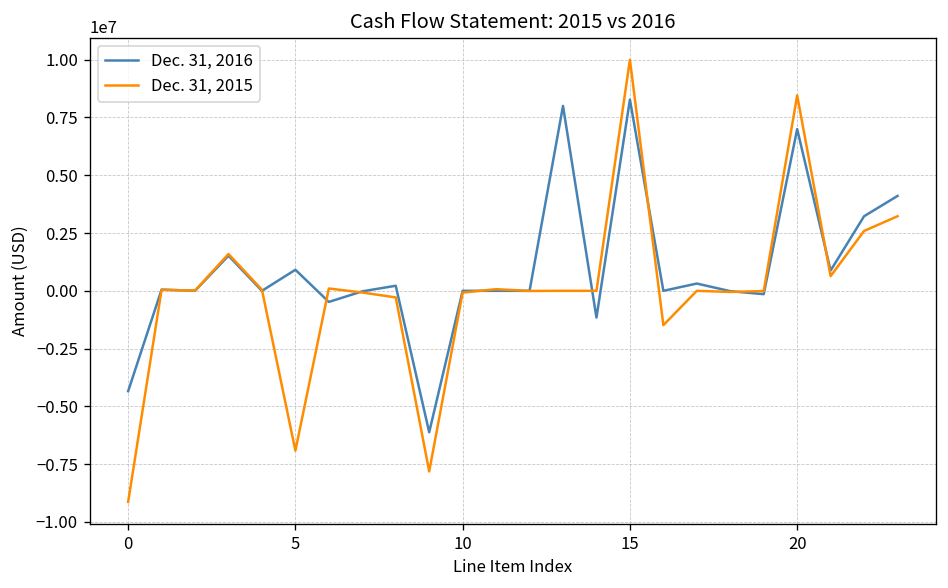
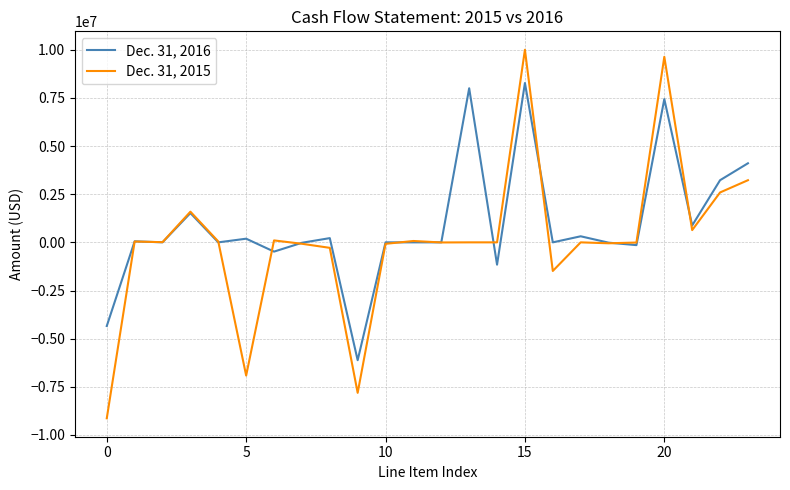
  {
    "Dec. 31, 2016": {
      "0": -4300000,
-     "5": 900000,
+     "5": 200000,
      "15": 8300000,
-     "20": 7000000
+     "20": 7400000
    },
    "Dec. 31, 2015": {
      "0": -9100000,
      "5": -6900000,
      "15": 10000000,
-     "20": 8500000
+     "20": 9600000
    }
  }
